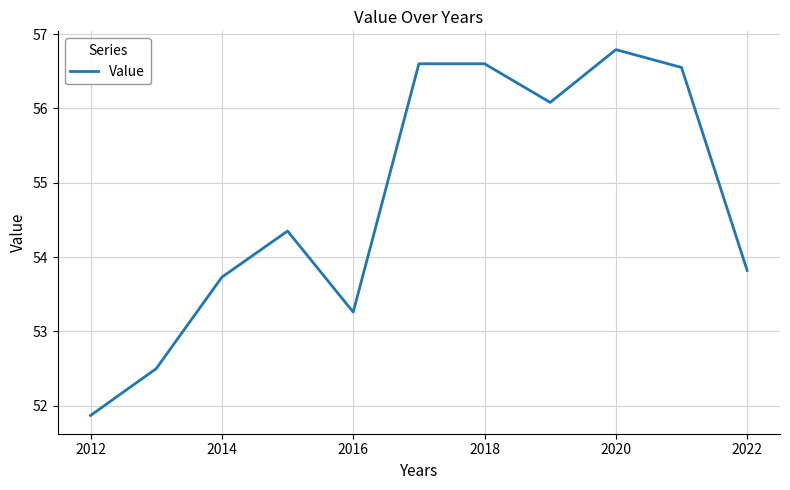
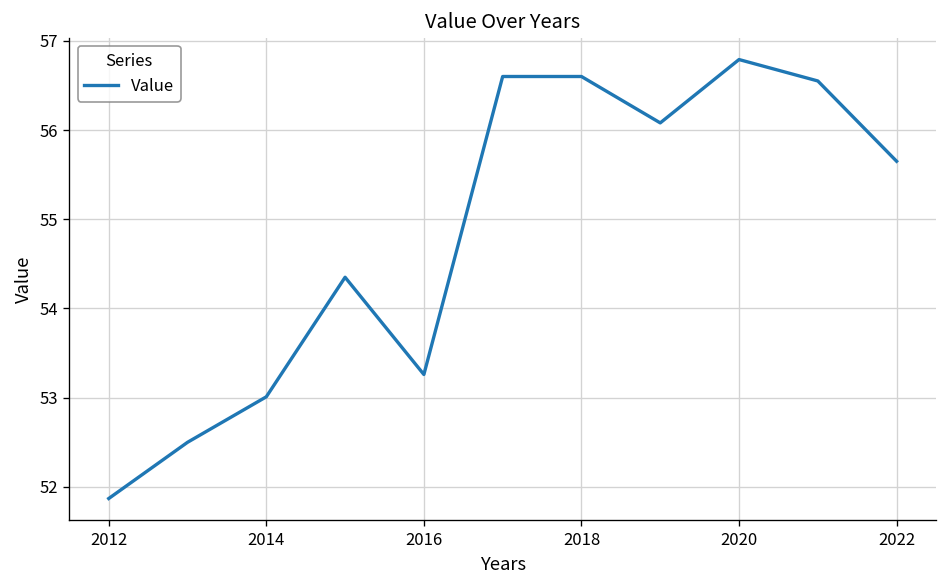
  {
    "2012": 51.9,
-   "2014": 53.7,
+   "2014": 53.0,
    "2016": 53.3,
    "2018": 56.6,
    "2020": 56.8,
-   "2022": 53.8
+   "2022": 55.7
  }
